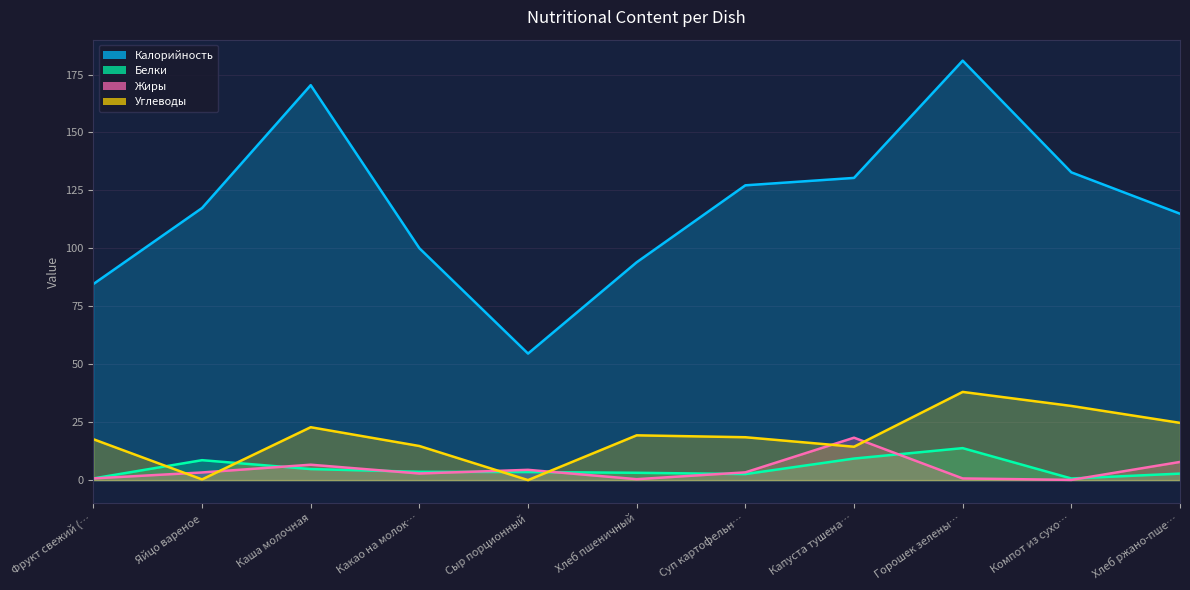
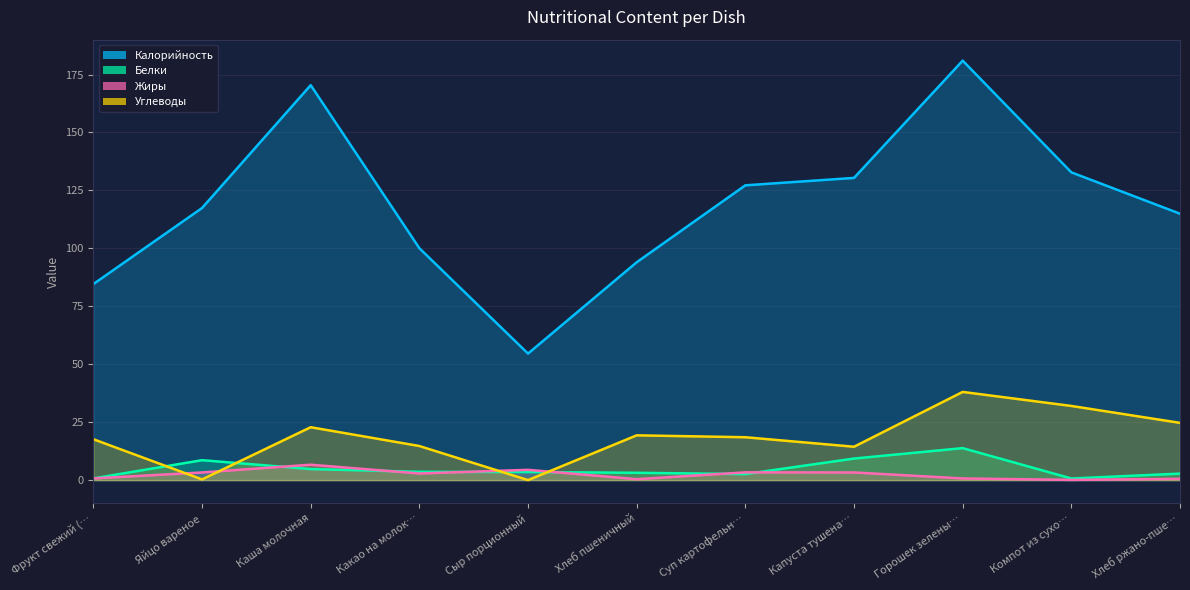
  {
    "Жиры": {
      "Яйцо вареное": 3,
      "Каша молочная": 7,
      "Хлеб пшеничный": 0,
-     "Капуста тушена…": 18,
+     "Капуста тушена…": 3,
      "Горошек зелены…": 1,
-     "Хлеб ржано-пше…": 8
+     "Хлеб ржано-пше…": 1
    },
    "Углеводы": {
      "Фрукт свежий (…": 18,
      "Яйцо вареное": 0,
      "Каша молочная": 23,
      "Какао на молок…": 15,
      "Сыр порционный": 0,
      "Хлеб пшеничный": 19,
      "Суп картофельн…": 19,
      "Капуста тушена…": 14,
      "Горошек зелены…": 38,
      "Компот из сухо…": 32,
      "Хлеб ржано-пше…": 25
    }
  }
